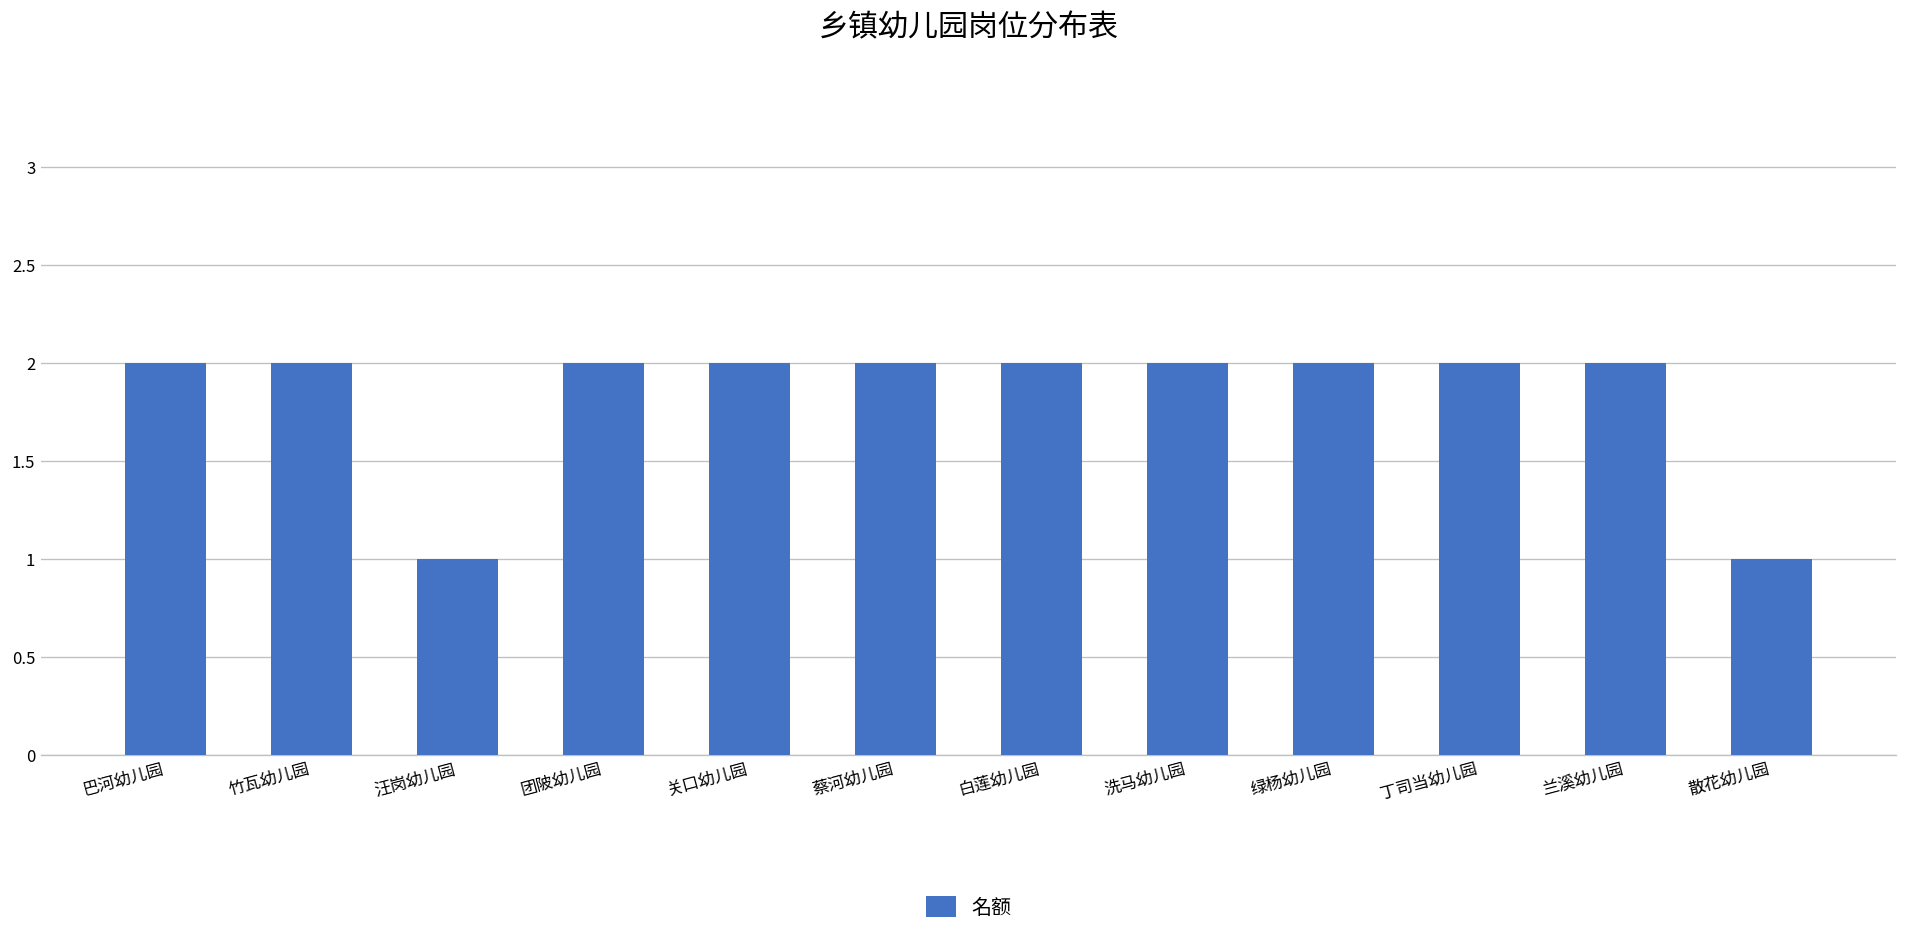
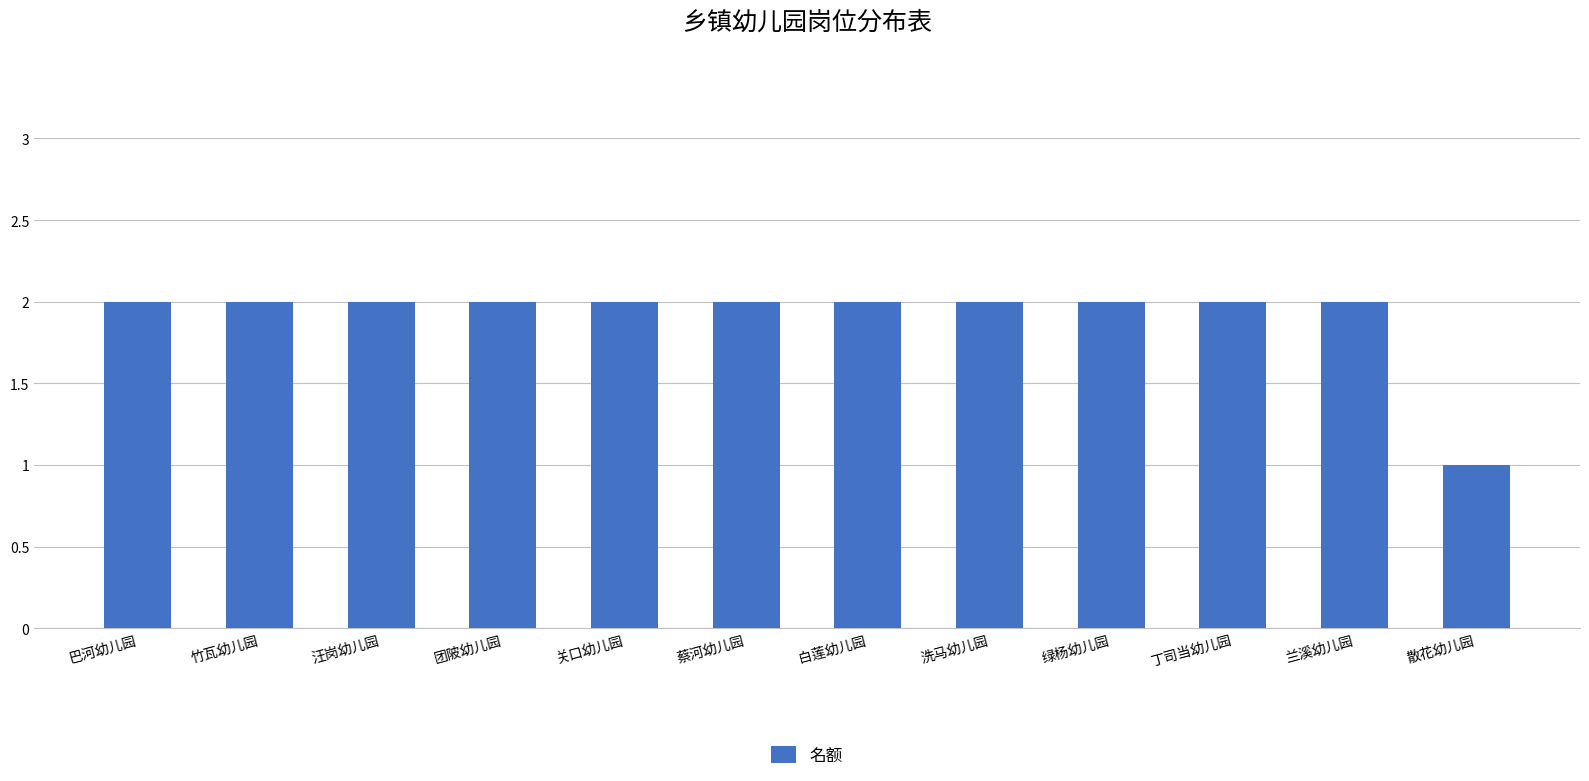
  {
    "巴河幼儿园": 2,
    "竹瓦幼儿园": 2,
-   "汪岗幼儿园": 1,
+   "汪岗幼儿园": 2,
    "团陂幼儿园": 2,
    "关口幼儿园": 2,
    "蔡河幼儿园": 2,
    "白莲幼儿园": 2,
    "洗马幼儿园": 2,
    "绿杨幼儿园": 2,
    "丁司当幼儿园": 2,
    "兰溪幼儿园": 2,
    "散花幼儿园": 1
  }
